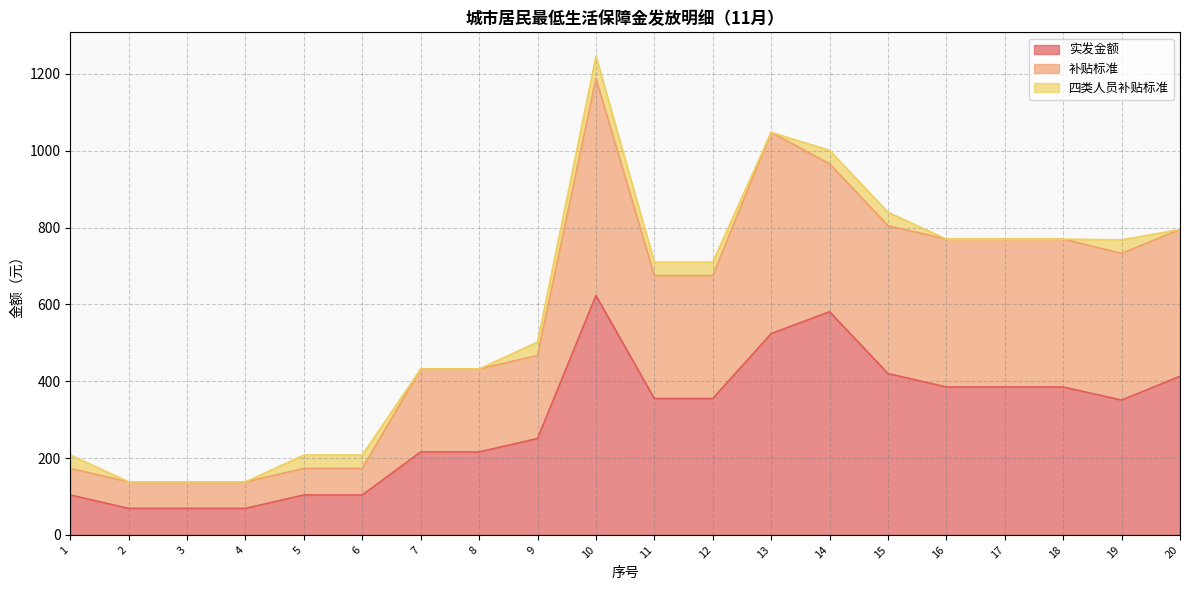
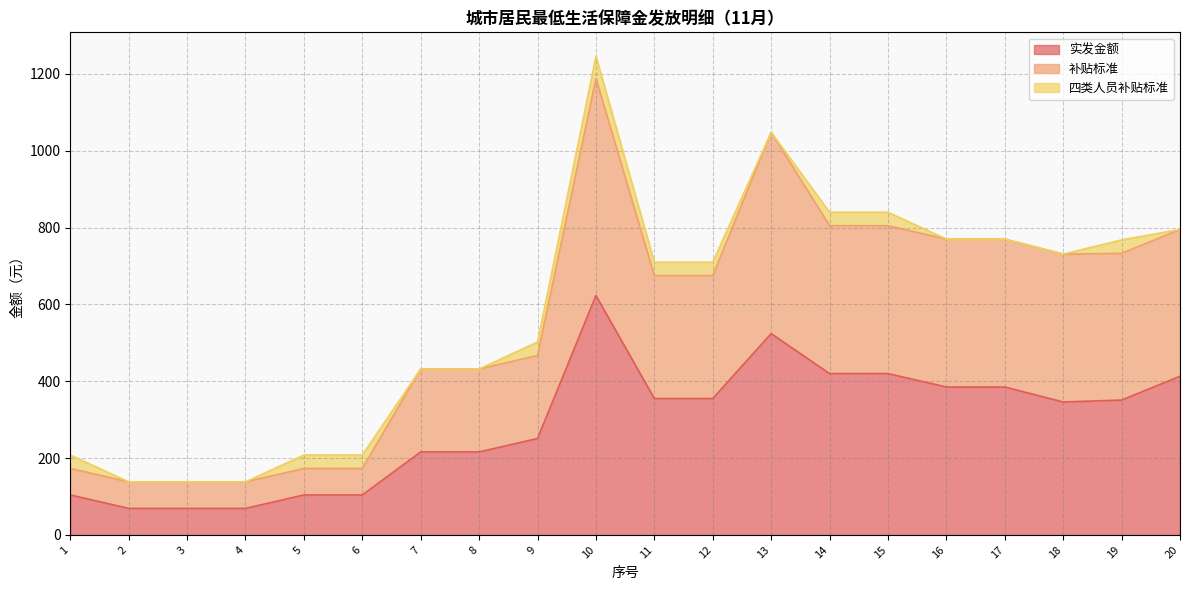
  {
    "实发金额": {
      "1": 100,
      "2": 70,
      "3": 70,
      "4": 70,
      "5": 100,
      "6": 100,
      "7": 220,
      "8": 220,
      "9": 250,
      "10": 620,
      "11": 360,
      "12": 360,
      "13": 520,
-     "14": 580,
+     "14": 420,
      "15": 420,
      "16": 390,
      "17": 390,
-     "18": 390,
+     "18": 350,
      "19": 350,
      "20": 410
    }
  }
